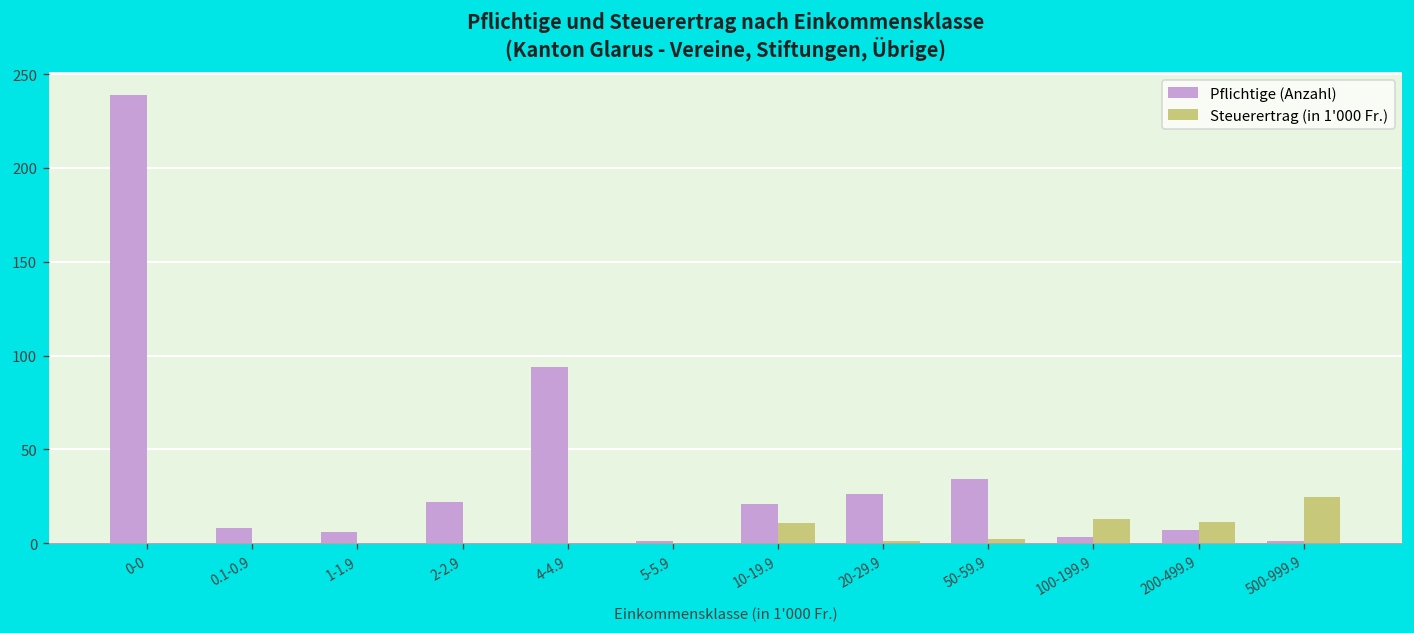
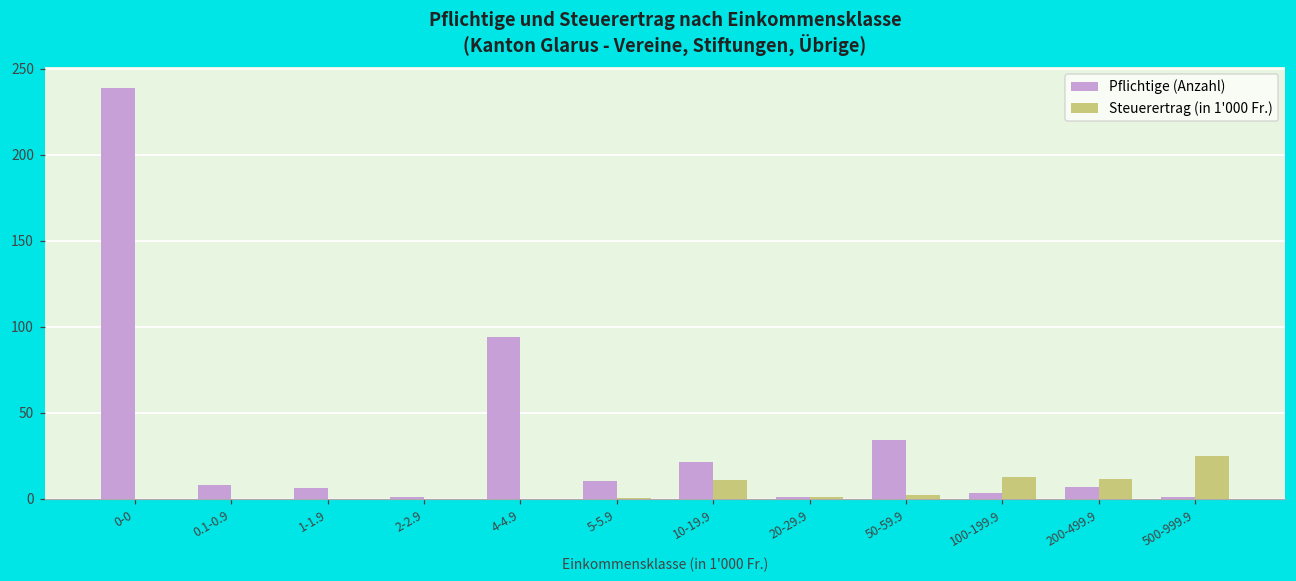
  {
    "Pflichtige (Anzahl)": {
      "0-0": 239,
      "0.1-0.9": 8,
      "1-1.9": 6,
-     "2-2.9": 22,
+     "2-2.9": 1,
      "4-4.9": 94,
-     "5-5.9": 1,
+     "5-5.9": 10,
      "10-19.9": 21,
-     "20-29.9": 26,
+     "20-29.9": 1,
      "50-59.9": 34,
      "100-199.9": 3,
      "200-499.9": 7
    },
    "Steuerertrag (in 1'000 Fr.)": {
      "0-0": 0,
      "0.1-0.9": 0,
      "1-1.9": 0,
      "2-2.9": 0,
      "4-4.9": 0,
      "10-19.9": 11,
      "50-59.9": 2,
      "100-199.9": 13,
      "200-499.9": 11,
      "500-999.9": 25
    }
  }
